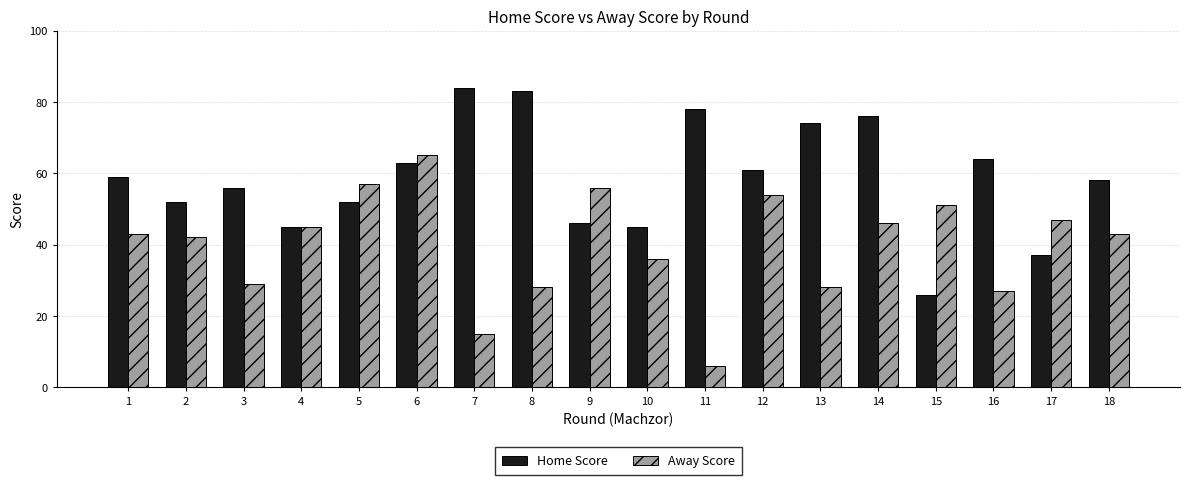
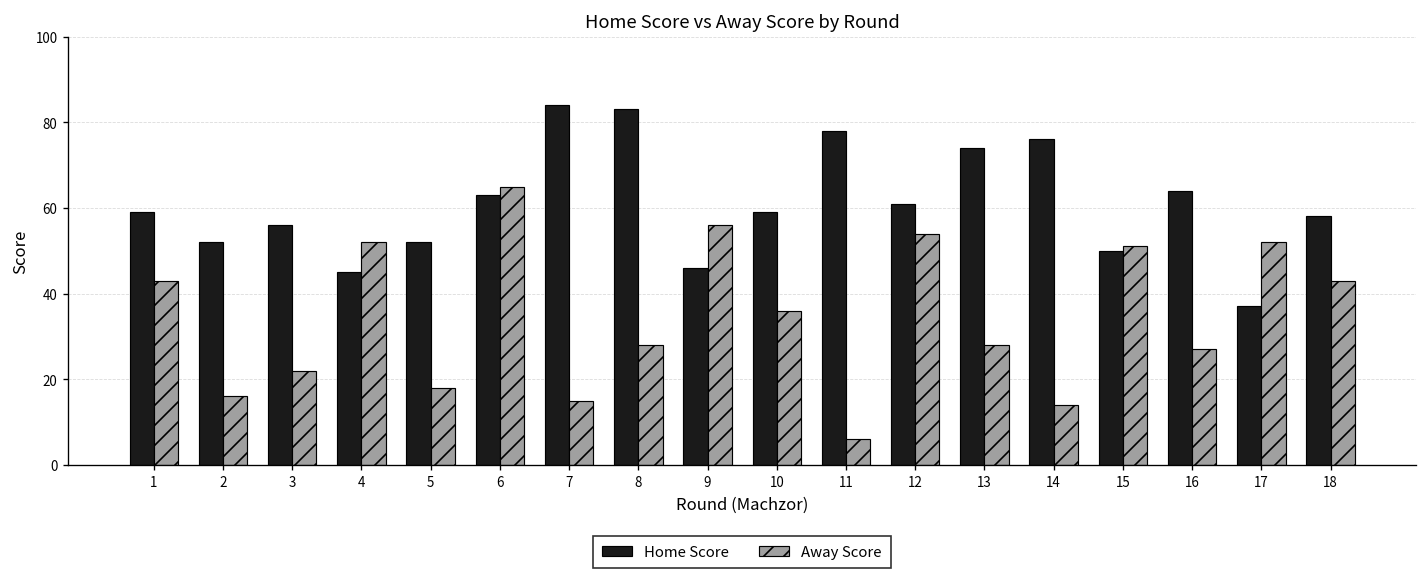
  {
    "Home Score": {
      "1": 59,
      "2": 52,
      "3": 56,
      "4": 45,
      "5": 52,
      "6": 63,
      "7": 84,
      "8": 83,
      "9": 46,
-     "10": 45,
+     "10": 59,
      "11": 78,
      "12": 61,
      "13": 74,
      "14": 76,
-     "15": 26,
+     "15": 50,
      "16": 64,
      "17": 37,
      "18": 58
    },
    "Away Score": {
      "1": 43,
-     "2": 42,
-     "3": 29,
-     "4": 45,
-     "5": 57,
+     "2": 16,
+     "3": 22,
+     "4": 52,
+     "5": 18,
      "6": 65,
      "7": 15,
      "8": 28,
      "9": 56,
      "10": 36,
      "11": 6,
      "12": 54,
      "13": 28,
-     "14": 46,
+     "14": 14,
      "15": 51,
      "16": 27,
-     "17": 47,
+     "17": 52,
      "18": 43
    }
  }
